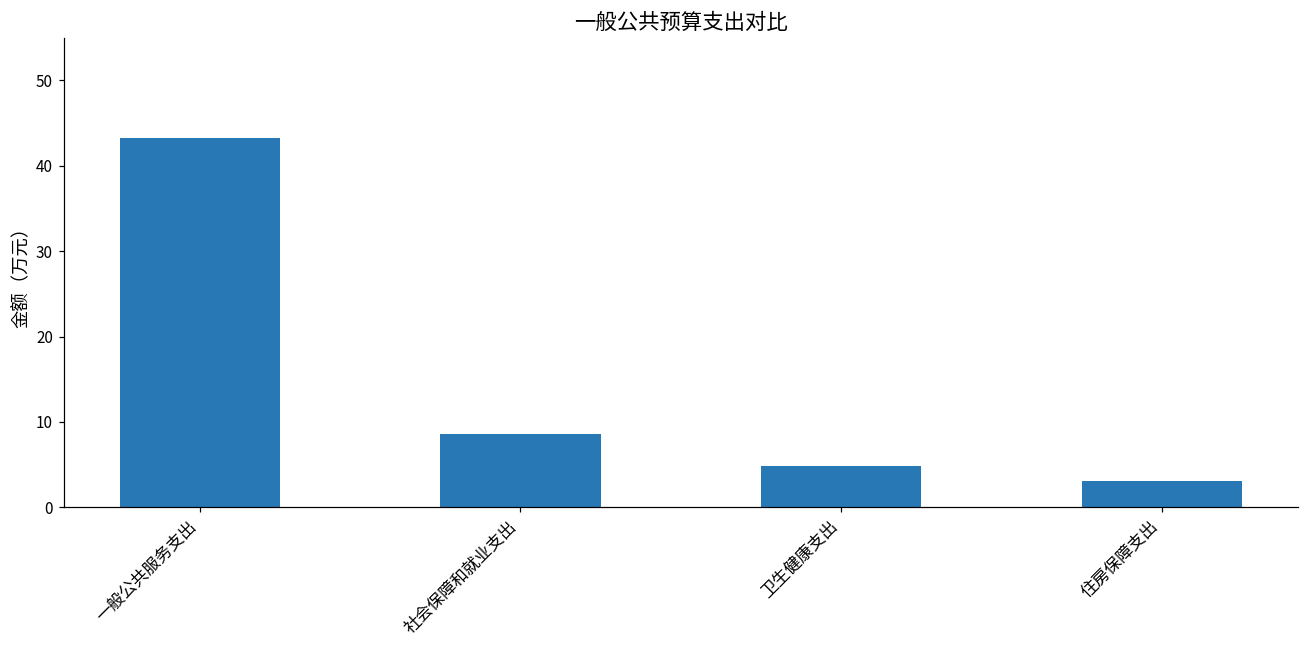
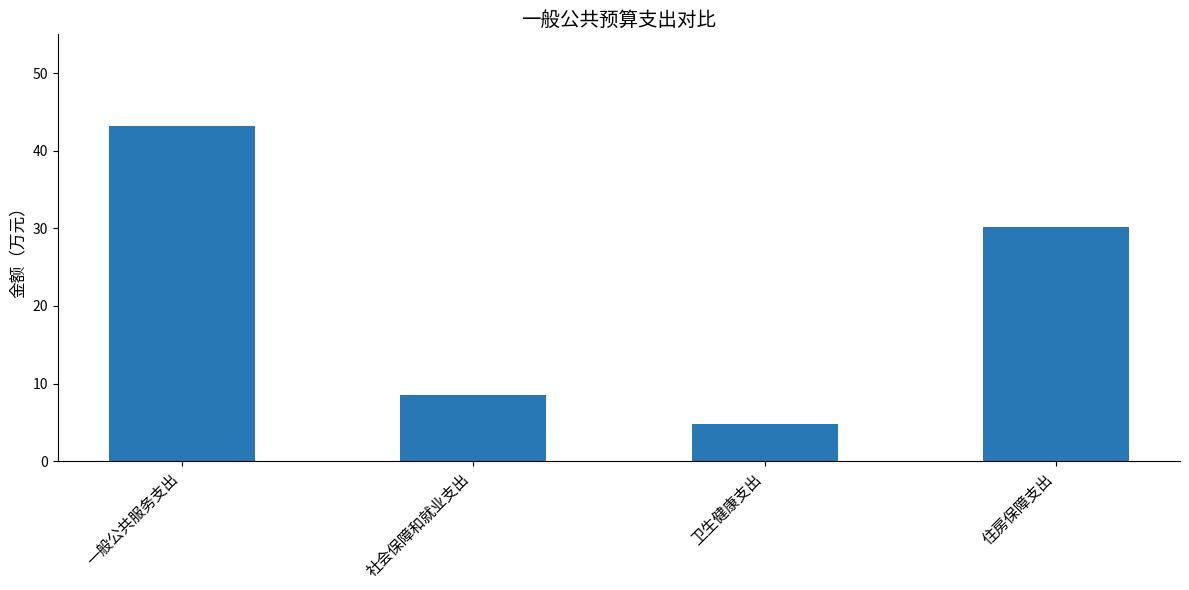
  {
    "一般公共服务支出": 43,
    "社会保障和就业支出": 9,
    "卫生健康支出": 5,
-   "住房保障支出": 3
+   "住房保障支出": 30
  }
